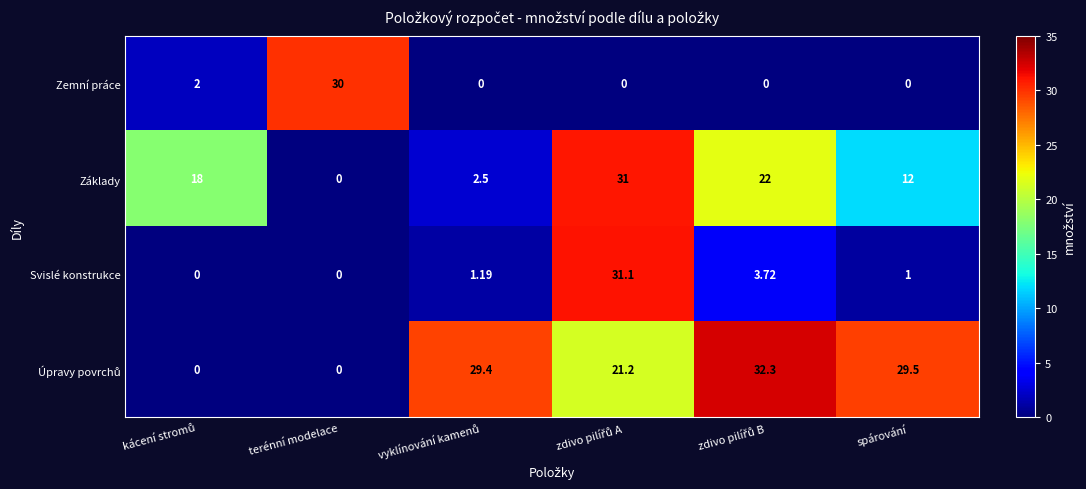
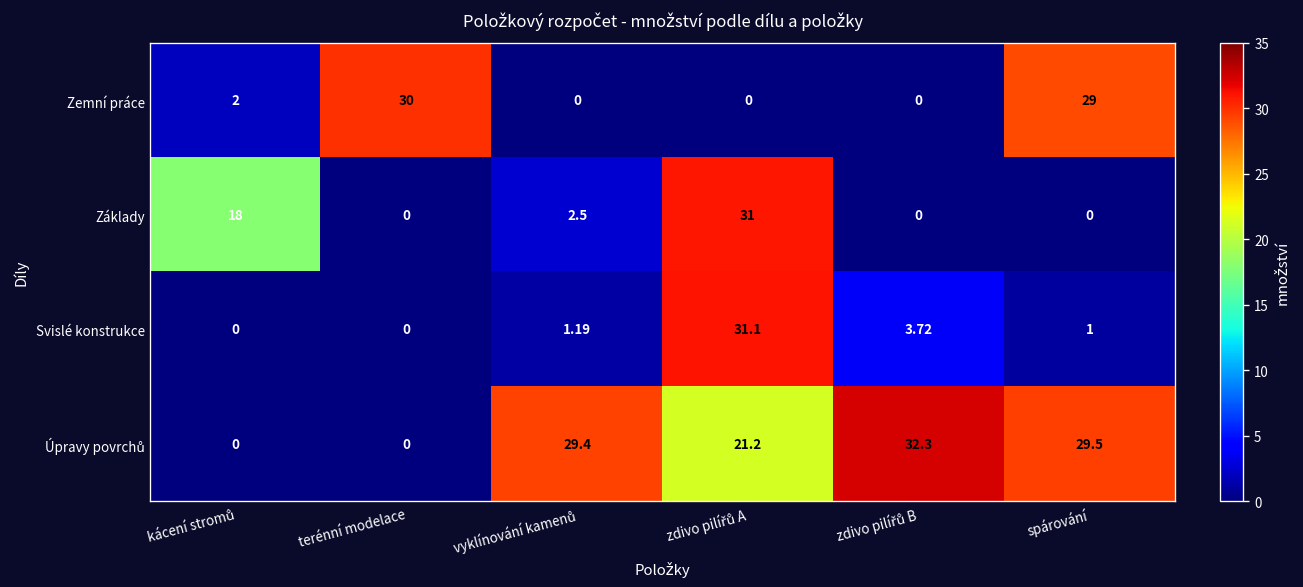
  {
    "Zemní práce": {
      "kácení stromů": 2,
      "terénní modelace": 30,
      "vyklínování kamenů": 0,
      "zdivo pilířů A": 0,
      "zdivo pilířů B": 0,
-     "spárování": 0
+     "spárování": 29
    },
    "Základy": {
      "kácení stromů": 18,
      "terénní modelace": 0,
      "vyklínování kamenů": 2.5,
      "zdivo pilířů A": 31,
-     "zdivo pilířů B": 22,
-     "spárování": 12
+     "zdivo pilířů B": 0,
+     "spárování": 0
    },
    "Svislé konstrukce": {
      "kácení stromů": 0,
      "terénní modelace": 0,
      "vyklínování kamenů": 1.19,
      "zdivo pilířů A": 31.1,
      "zdivo pilířů B": 3.72,
      "spárování": 1
    },
    "Úpravy povrchů": {
      "kácení stromů": 0,
      "terénní modelace": 0,
      "vyklínování kamenů": 29.4,
      "zdivo pilířů A": 21.2,
      "zdivo pilířů B": 32.3,
      "spárování": 29.5
    }
  }
